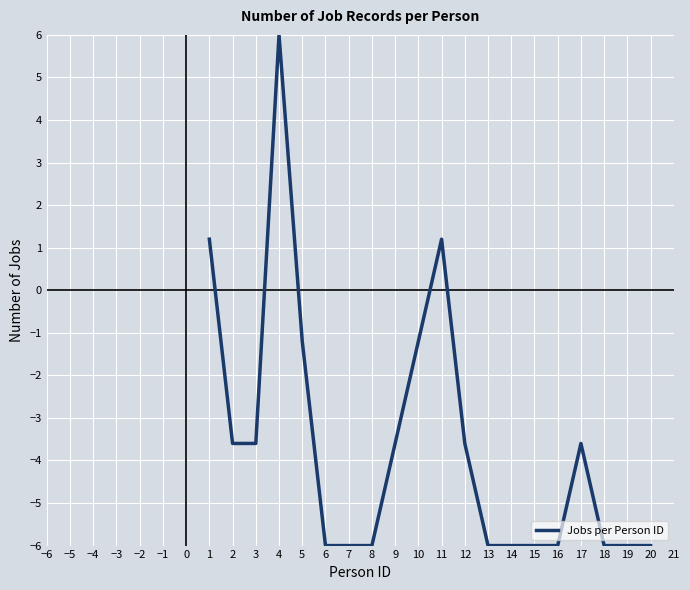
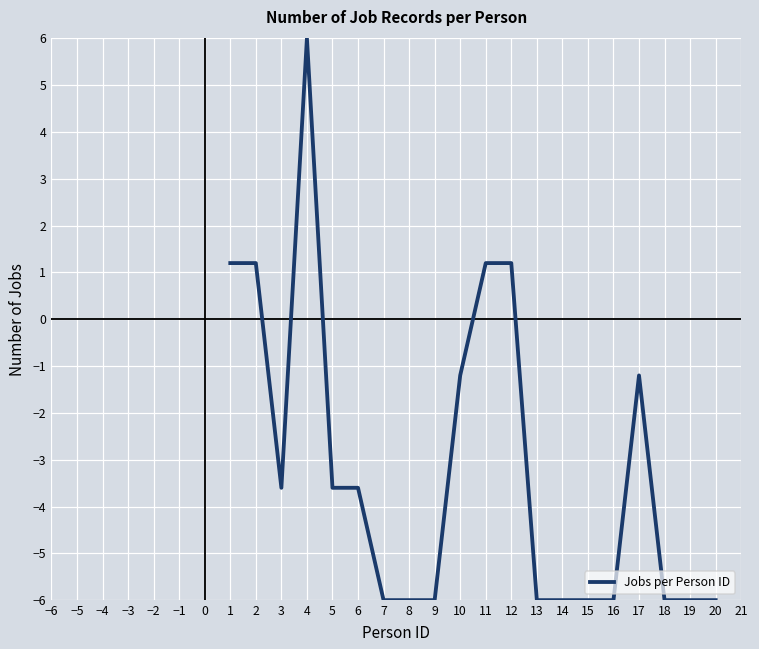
  {
    "1": 1.2,
-   "2": -3.6,
+   "2": 1.2,
    "3": -3.6,
    "4": 6.0,
-   "5": -1.2,
-   "6": -6.0,
+   "5": -3.6,
+   "6": -3.6,
    "7": -6.0,
    "8": -6.0,
-   "9": -3.6,
+   "9": -6.0,
    "10": -1.2,
    "11": 1.2,
-   "12": -3.6,
+   "12": 1.2,
    "13": -6.0,
    "14": -6.0,
    "15": -6.0,
    "16": -6.0,
-   "17": -3.6,
+   "17": -1.2,
    "18": -6.0,
    "19": -6.0,
    "20": -6.0
  }
